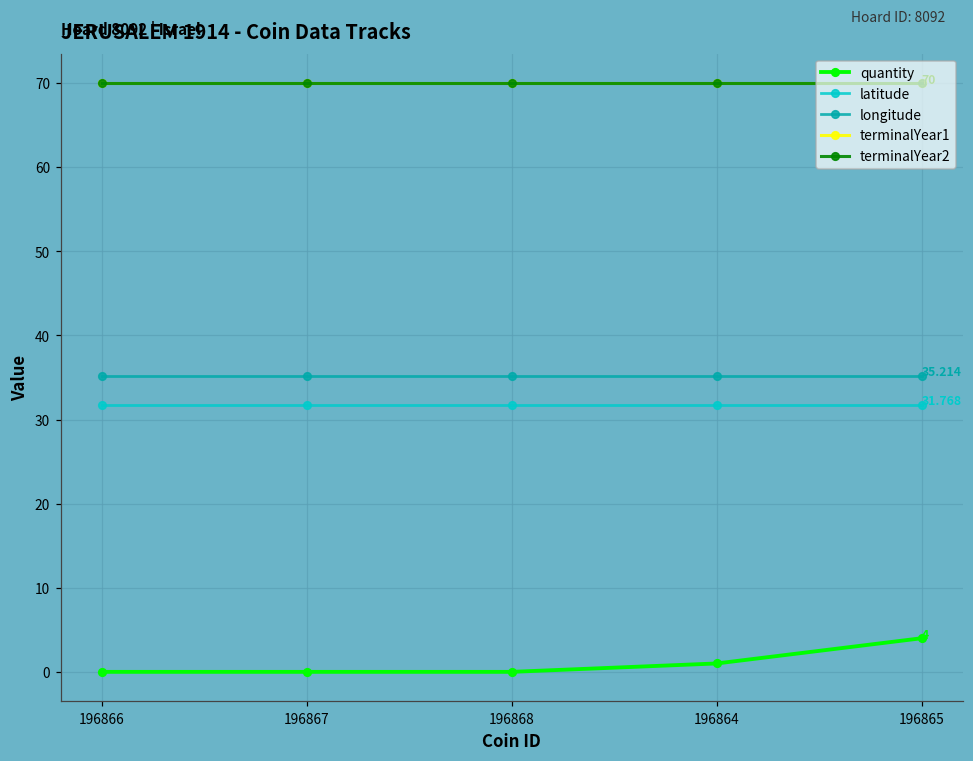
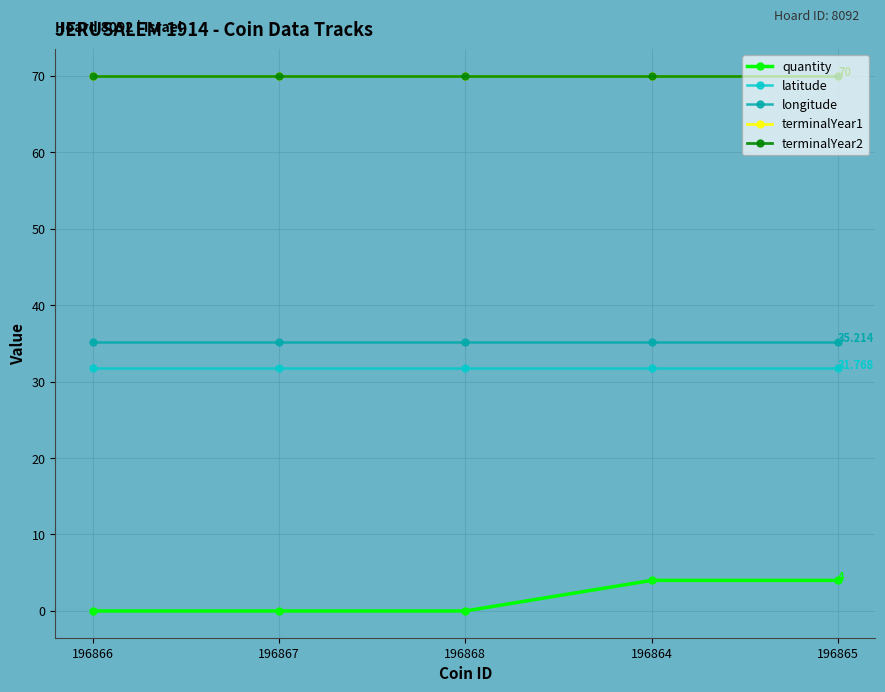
  {
    "quantity": {
      "196866": 0,
      "196867": 0,
      "196868": 0,
-     "196864": 1
+     "196864": 4
    },
    "terminalYear2": {
      "196866": 70,
      "196867": 70,
      "196868": 70,
      "196864": 70
    }
  }
